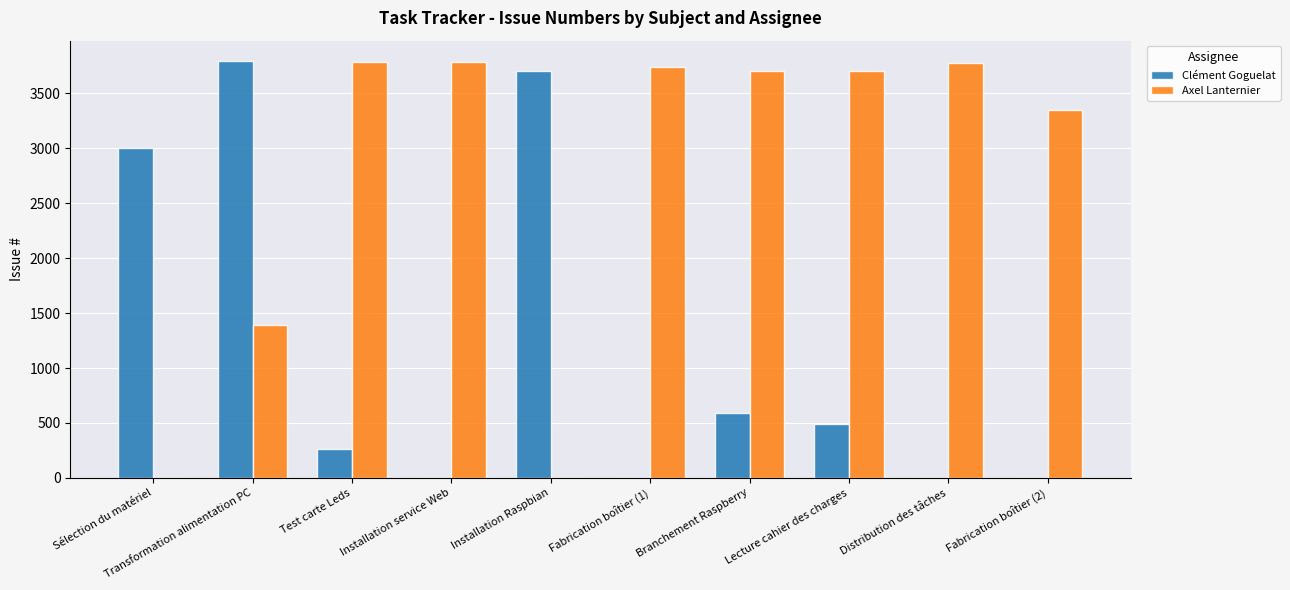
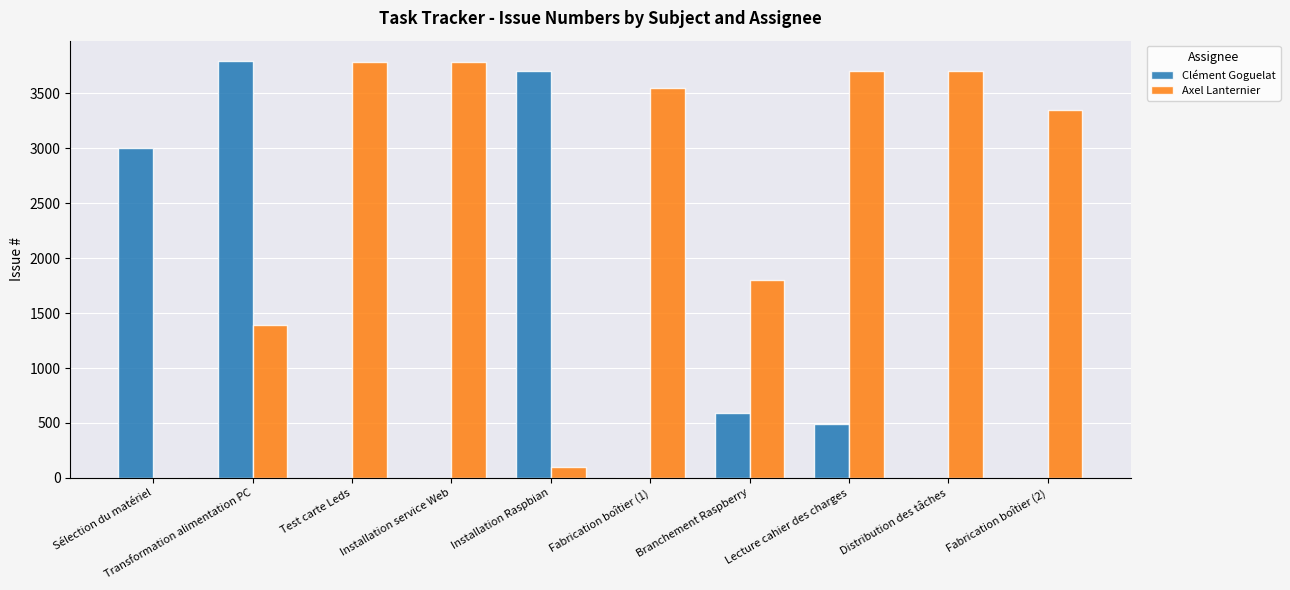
  {
    "Clément Goguelat": {
      "Sélection du matériel": 3000,
      "Transformation alimentation PC": 3790,
-     "Test carte Leds": 270,
+     "Test carte Leds": 0,
      "Installation service Web": 0,
      "Installation Raspbian": 3700,
      "Fabrication boîtier (1)": 0,
      "Branchement Raspberry": 600,
      "Lecture cahier des charges": 490,
      "Distribution des tâches": 0,
      "Fabrication boîtier (2)": 0
    },
    "Axel Lanternier": {
      "Sélection du matériel": 0,
      "Transformation alimentation PC": 1390,
      "Test carte Leds": 3790,
      "Installation service Web": 3790,
-     "Installation Raspbian": 0,
-     "Fabrication boîtier (1)": 3740,
-     "Branchement Raspberry": 3700,
+     "Installation Raspbian": 100,
+     "Fabrication boîtier (1)": 3550,
+     "Branchement Raspberry": 1800,
      "Lecture cahier des charges": 3700,
-     "Distribution des tâches": 3770,
+     "Distribution des tâches": 3700,
      "Fabrication boîtier (2)": 3350
    }
  }
